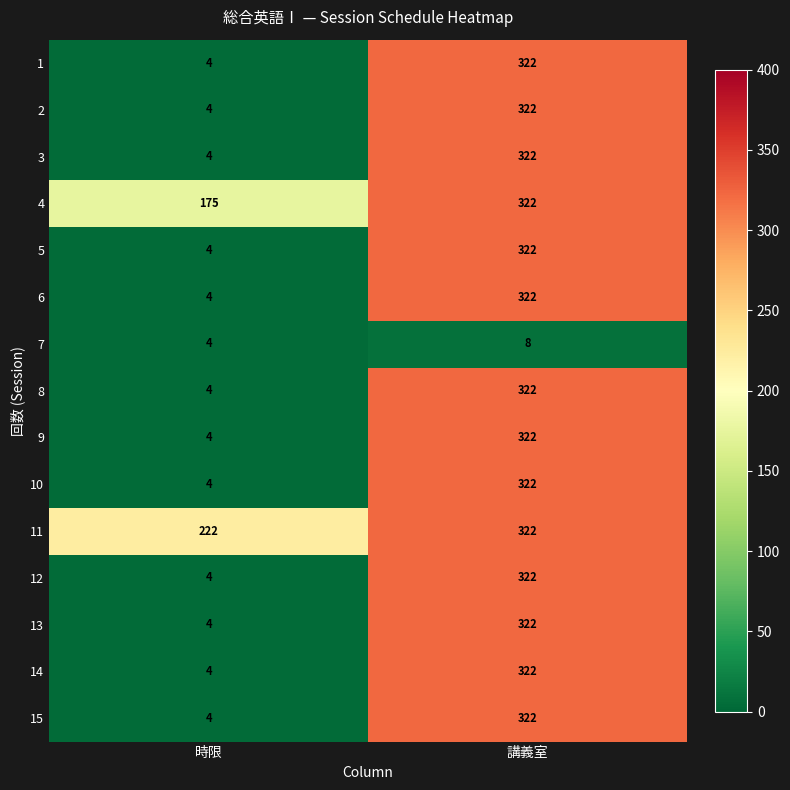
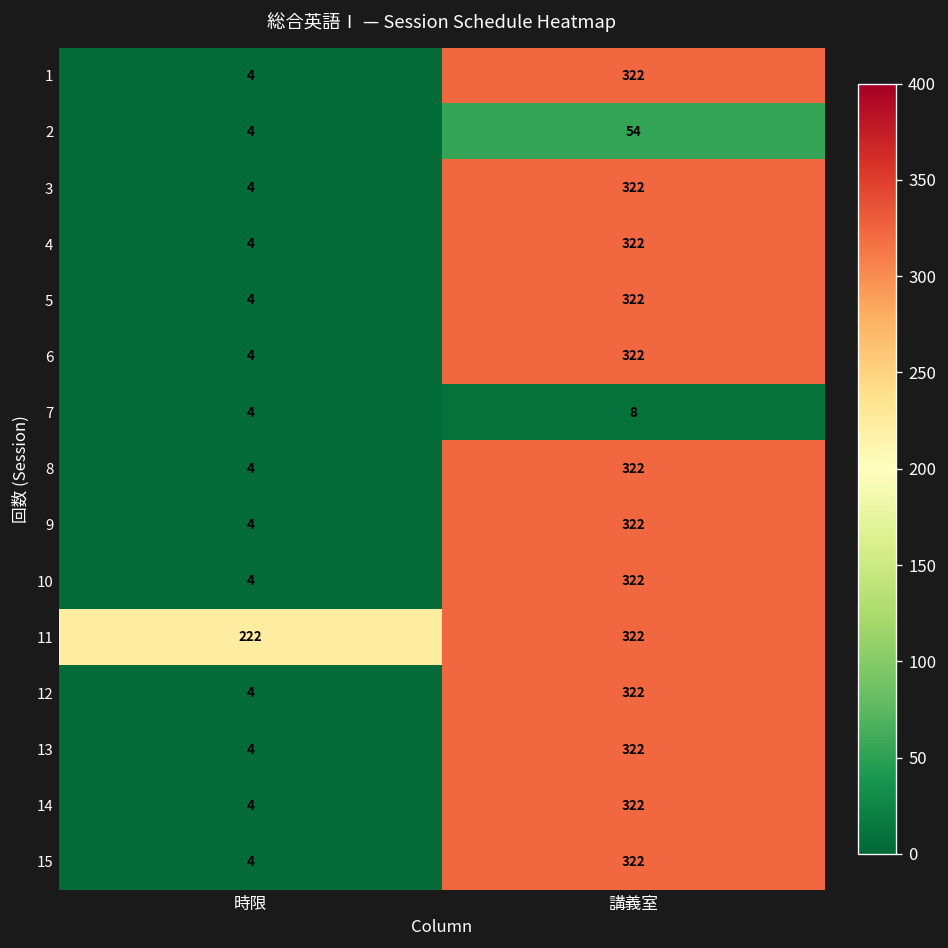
  {
    "1": {
      "時限": 4,
      "講義室": 322
    },
    "2": {
      "時限": 4,
-     "講義室": 322
+     "講義室": 54
    },
    "3": {
      "時限": 4,
      "講義室": 322
    },
    "4": {
-     "時限": 175,
+     "時限": 4,
      "講義室": 322
    },
    "5": {
      "時限": 4,
      "講義室": 322
    },
    "6": {
      "時限": 4,
      "講義室": 322
    },
    "7": {
      "時限": 4,
      "講義室": 8
    },
    "8": {
      "時限": 4,
      "講義室": 322
    },
    "9": {
      "時限": 4,
      "講義室": 322
    },
    "10": {
      "時限": 4,
      "講義室": 322
    },
    "11": {
      "時限": 222,
      "講義室": 322
    },
    "12": {
      "時限": 4,
      "講義室": 322
    },
    "13": {
      "時限": 4,
      "講義室": 322
    },
    "14": {
      "時限": 4,
      "講義室": 322
    },
    "15": {
      "時限": 4,
      "講義室": 322
    }
  }
